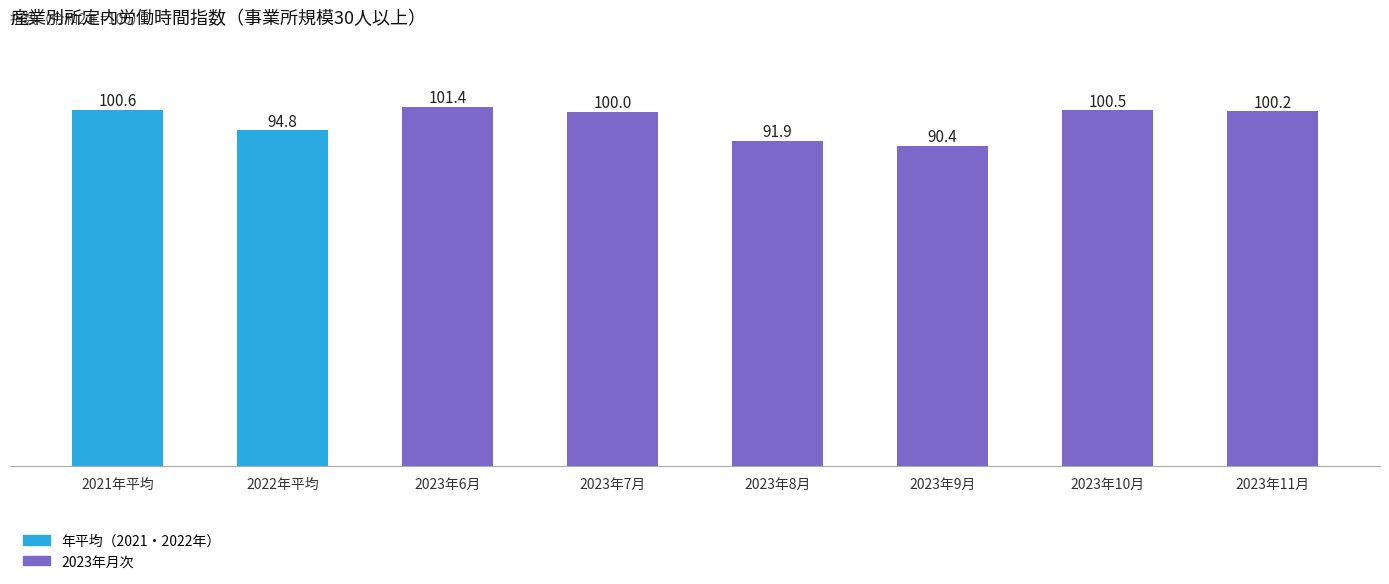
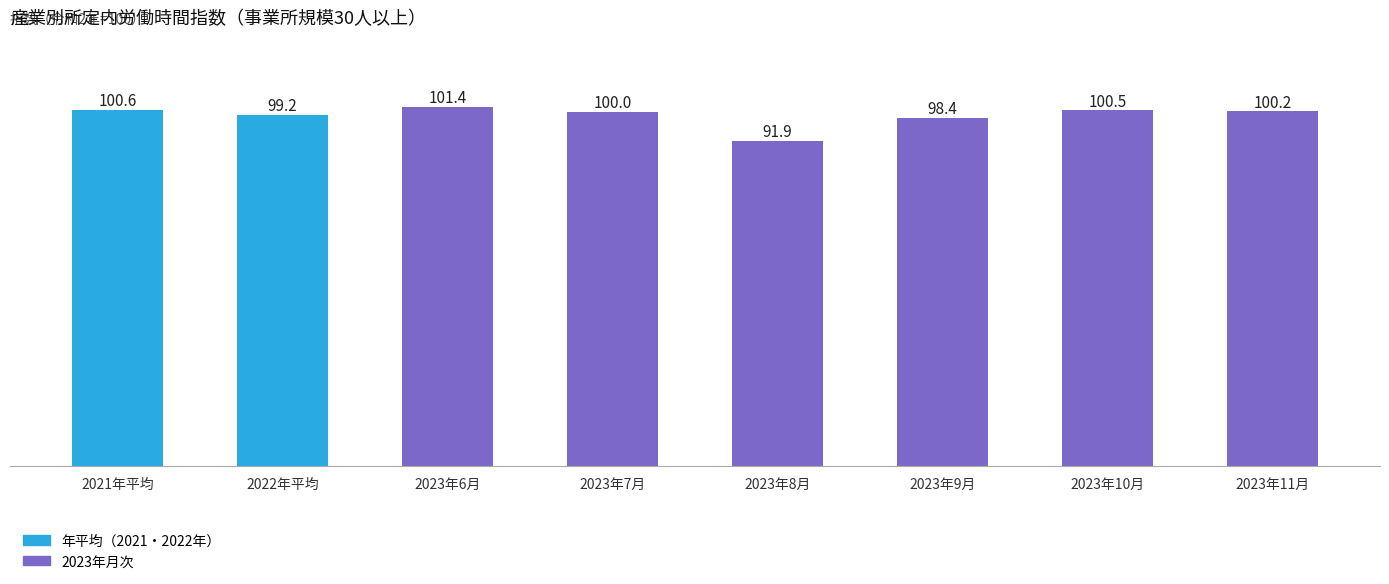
  {
    "2021年平均": 100.6,
-   "2022年平均": 94.8,
+   "2022年平均": 99.2,
    "2023年6月": 101.4,
    "2023年7月": 100.0,
    "2023年8月": 91.9,
-   "2023年9月": 90.4,
+   "2023年9月": 98.4,
    "2023年10月": 100.5,
    "2023年11月": 100.2
  }
